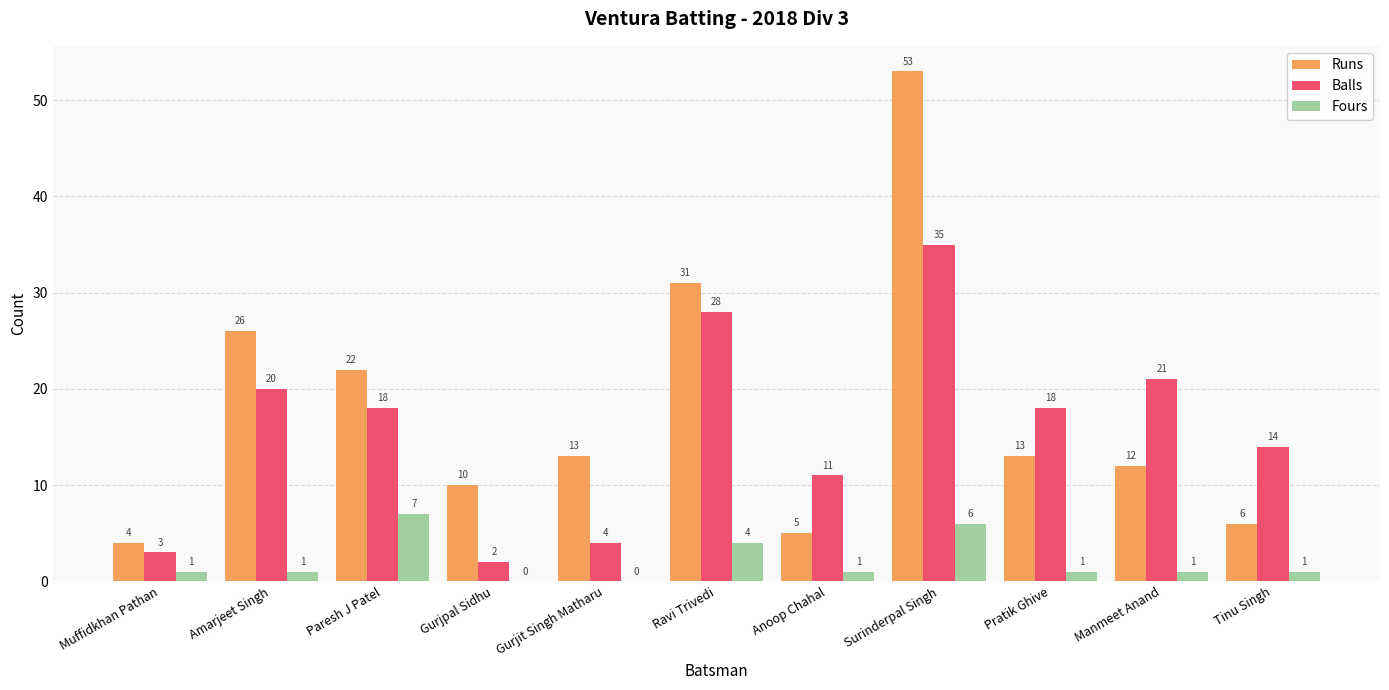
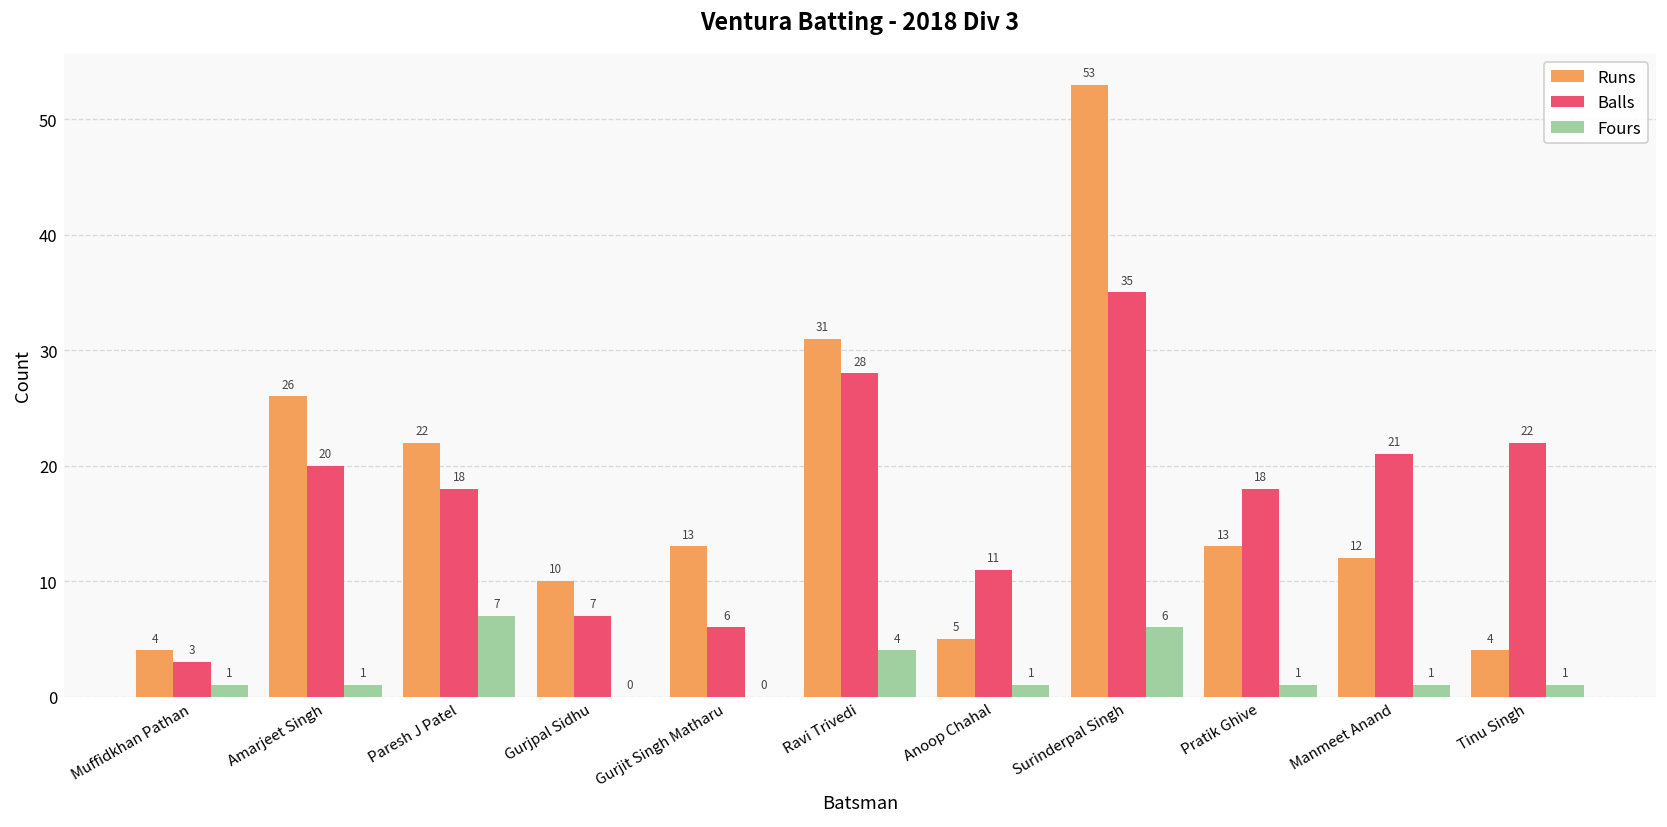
  {
    "Runs": {
      "Muffidkhan Pathan": 4,
      "Amarjeet Singh": 26,
      "Paresh J Patel": 22,
      "Gurjpal Sidhu": 10,
      "Gurjit Singh Matharu": 13,
      "Ravi Trivedi": 31,
      "Anoop Chahal": 5,
      "Surinderpal Singh": 53,
      "Pratik Ghive": 13,
      "Manmeet Anand": 12,
-     "Tinu Singh": 6
+     "Tinu Singh": 4
    },
    "Balls": {
      "Muffidkhan Pathan": 3,
      "Amarjeet Singh": 20,
      "Paresh J Patel": 18,
-     "Gurjpal Sidhu": 2,
-     "Gurjit Singh Matharu": 4,
+     "Gurjpal Sidhu": 7,
+     "Gurjit Singh Matharu": 6,
      "Ravi Trivedi": 28,
      "Anoop Chahal": 11,
      "Surinderpal Singh": 35,
      "Pratik Ghive": 18,
      "Manmeet Anand": 21,
-     "Tinu Singh": 14
+     "Tinu Singh": 22
    },
    "Fours": {
      "Muffidkhan Pathan": 1,
      "Amarjeet Singh": 1,
      "Paresh J Patel": 7,
      "Gurjpal Sidhu": 0,
      "Gurjit Singh Matharu": 0,
      "Ravi Trivedi": 4,
      "Anoop Chahal": 1,
      "Surinderpal Singh": 6,
      "Pratik Ghive": 1,
      "Manmeet Anand": 1,
      "Tinu Singh": 1
    }
  }
